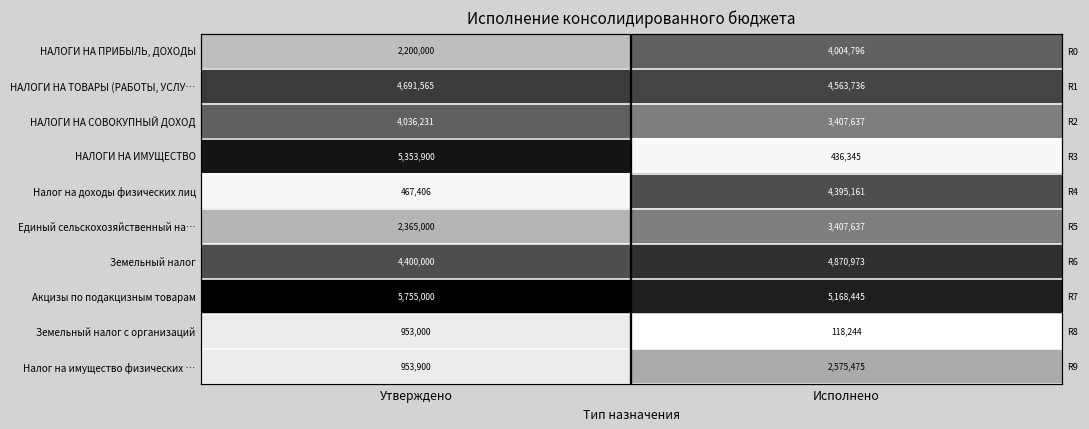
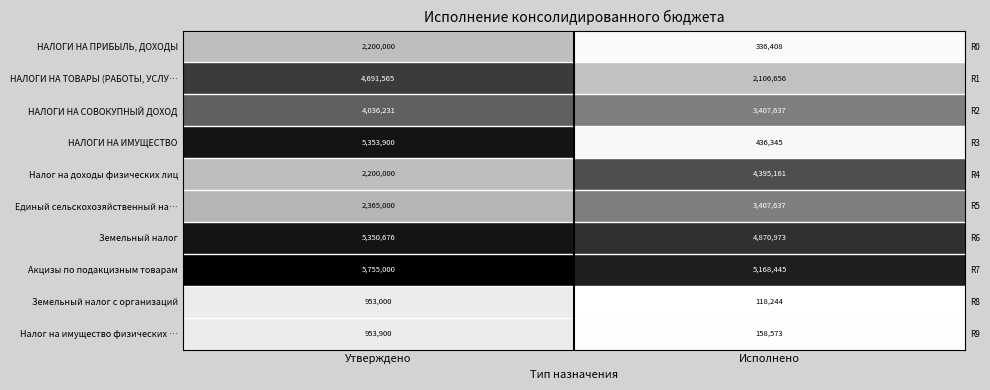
  {
    "НАЛОГИ НА ПРИБЫЛЬ, ДОХОДЫ": {
      "Утверждено": "2,200,000",
-     "Исполнено": "4,004,796"
+     "Исполнено": "336,408"
    },
    "НАЛОГИ НА ТОВАРЫ (РАБОТЫ, УСЛУ…": {
      "Утверждено": "4,691,565",
-     "Исполнено": "4,563,736"
+     "Исполнено": "2,106,656"
    },
    "НАЛОГИ НА СОВОКУПНЫЙ ДОХОД": {
      "Утверждено": "4,036,231",
      "Исполнено": "3,407,637"
    },
    "НАЛОГИ НА ИМУЩЕСТВО": {
      "Утверждено": "5,353,900",
      "Исполнено": "436,345"
    },
    "Налог на доходы физических лиц": {
-     "Утверждено": "467,406",
+     "Утверждено": "2,200,000",
      "Исполнено": "4,395,161"
    },
    "Единый сельскохозяйственный на…": {
      "Утверждено": "2,365,000",
      "Исполнено": "3,407,637"
    },
    "Земельный налог": {
-     "Утверждено": "4,400,000",
+     "Утверждено": "5,350,676",
      "Исполнено": "4,870,973"
    },
    "Акцизы по подакцизным товарам": {
      "Утверждено": "5,755,000",
      "Исполнено": "5,168,445"
    },
    "Земельный налог с организаций": {
      "Утверждено": "953,000",
      "Исполнено": "118,244"
    },
    "Налог на имущество физических …": {
      "Утверждено": "953,900",
-     "Исполнено": "2,575,475"
+     "Исполнено": "158,573"
    }
  }
